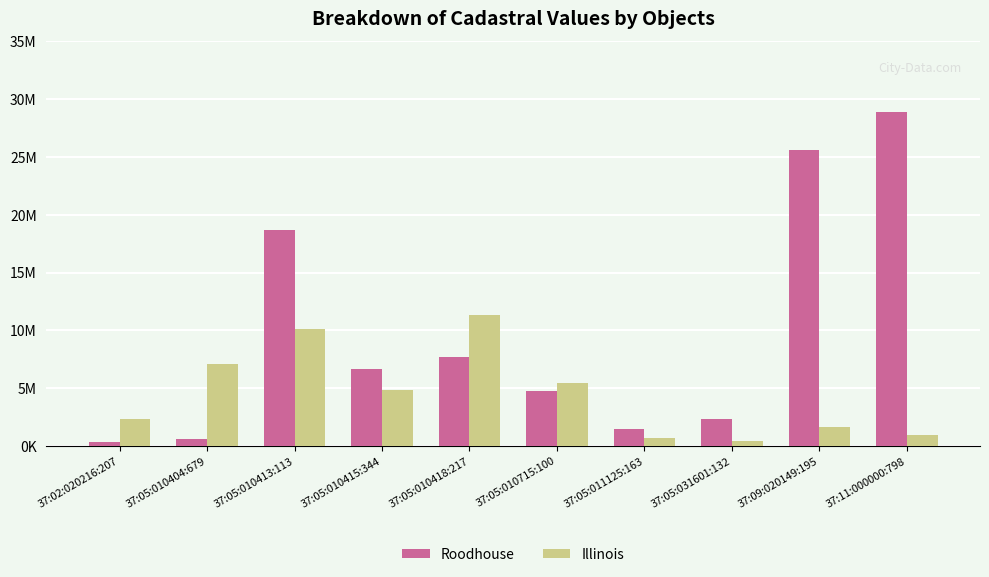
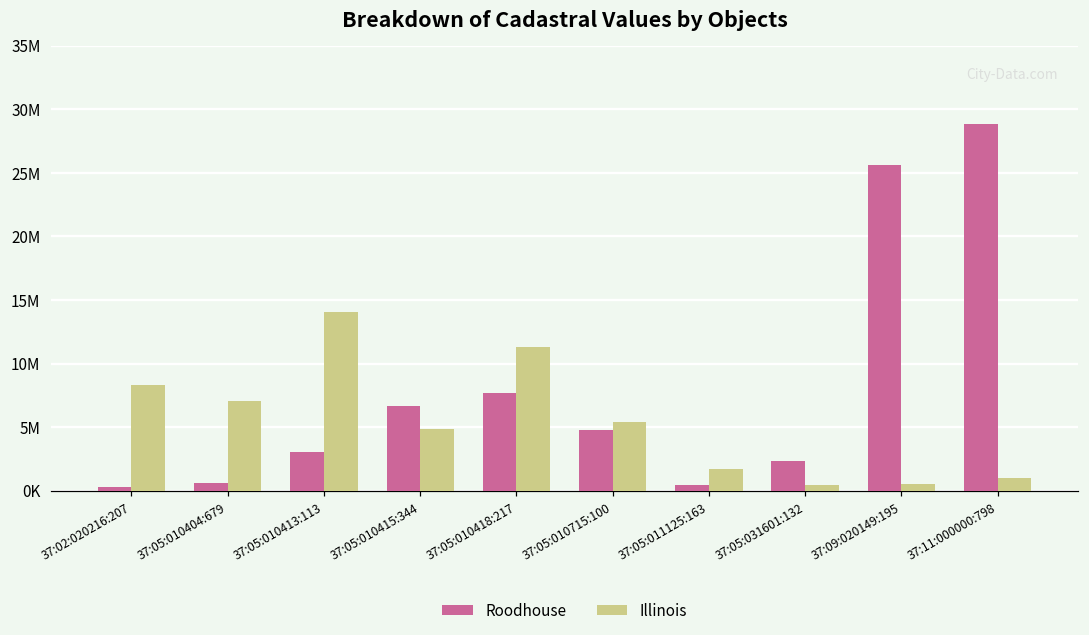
  {
    "Roodhouse": {
      "37:02:020216:207": 300000,
      "37:05:010404:679": 600000,
-     "37:05:010413:113": 18700000,
+     "37:05:010413:113": 3000000,
      "37:05:010415:344": 6700000,
      "37:05:010418:217": 7700000,
      "37:05:010715:100": 4800000,
-     "37:05:011125:163": 1400000,
+     "37:05:011125:163": 400000,
      "37:05:031601:132": 2400000,
      "37:09:020149:195": 25600000,
      "37:11:000000:798": 28900000
    },
    "Illinois": {
-     "37:02:020216:207": 2300000,
+     "37:02:020216:207": 8300000,
      "37:05:010404:679": 7000000,
-     "37:05:010413:113": 10100000,
+     "37:05:010413:113": 14100000,
      "37:05:010415:344": 4900000,
      "37:05:010418:217": 11300000,
      "37:05:010715:100": 5400000,
-     "37:05:011125:163": 700000,
+     "37:05:011125:163": 1700000,
      "37:05:031601:132": 400000,
-     "37:09:020149:195": 1700000,
+     "37:09:020149:195": 500000,
      "37:11:000000:798": 1000000
    }
  }
